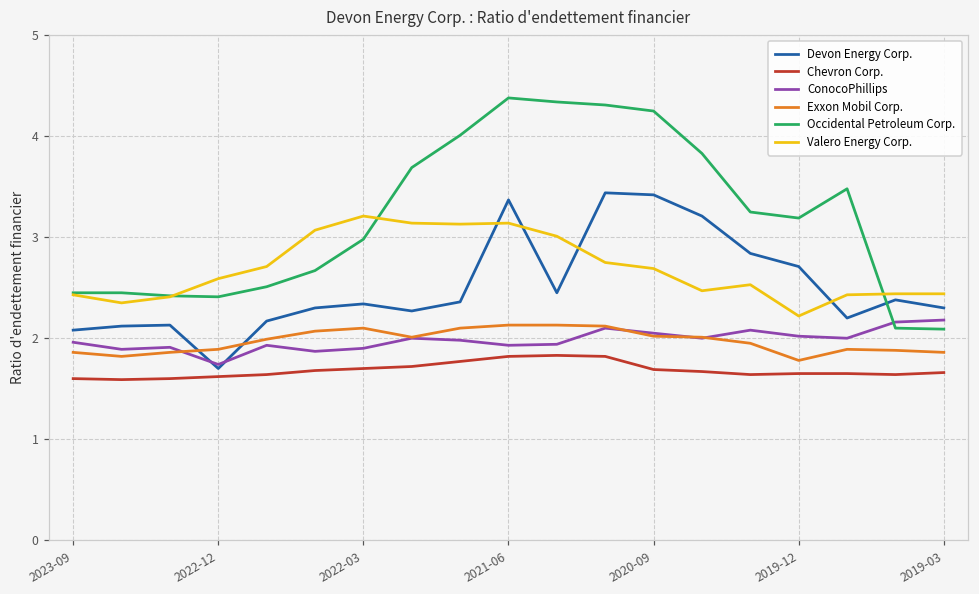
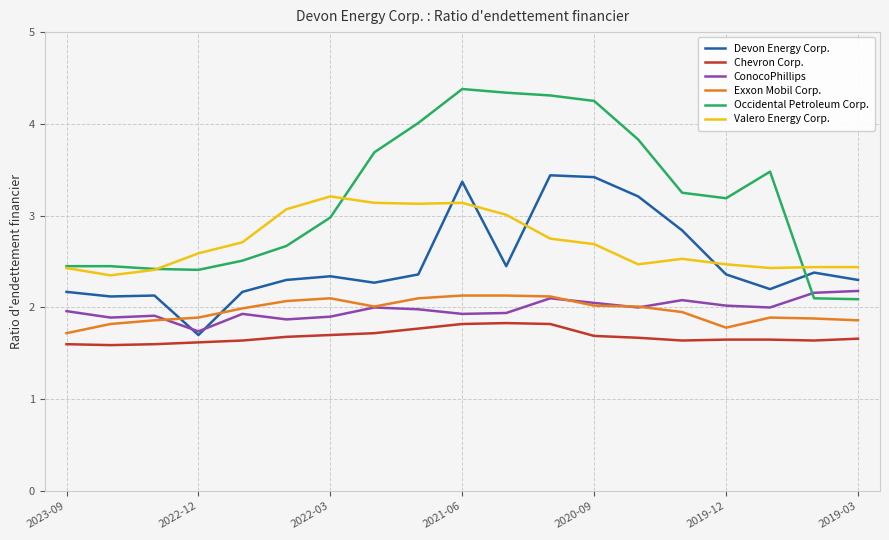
  {
    "Devon Energy Corp.": {
-     "2023-09": 2.1,
+     "2023-09": 2.2,
      "2022-12": 1.7,
      "2022-03": 2.3,
      "2021-06": 3.4,
      "2020-09": 3.4,
-     "2019-12": 2.7,
+     "2019-12": 2.4,
      "2019-03": 2.3
    },
    "Chevron Corp.": {
      "2023-09": 1.6,
      "2022-12": 1.6,
      "2022-03": 1.7,
      "2021-06": 1.8,
      "2020-09": 1.7,
      "2019-12": 1.7,
      "2019-03": 1.7
    },
    "ConocoPhillips": {
      "2023-09": 2.0,
      "2022-12": 1.7,
      "2022-03": 1.9,
      "2021-06": 1.9,
      "2020-09": 2.1,
      "2019-12": 2.0,
      "2019-03": 2.2
    },
    "Exxon Mobil Corp.": {
-     "2023-09": 1.9,
+     "2023-09": 1.7,
      "2022-12": 1.9,
      "2022-03": 2.1,
      "2021-06": 2.1,
      "2020-09": 2.0,
      "2019-12": 1.8,
      "2019-03": 1.9
    },
    "Occidental Petroleum Corp.": {
      "2022-12": 2.4,
      "2022-03": 3.0,
      "2021-06": 4.4,
      "2020-09": 4.3,
      "2019-12": 3.2,
      "2019-03": 2.1
    },
    "Valero Energy Corp.": {
      "2022-12": 2.6,
      "2022-03": 3.2,
      "2021-06": 3.1,
      "2020-09": 2.7,
-     "2019-12": 2.2,
+     "2019-12": 2.5,
      "2019-03": 2.4
    }
  }
